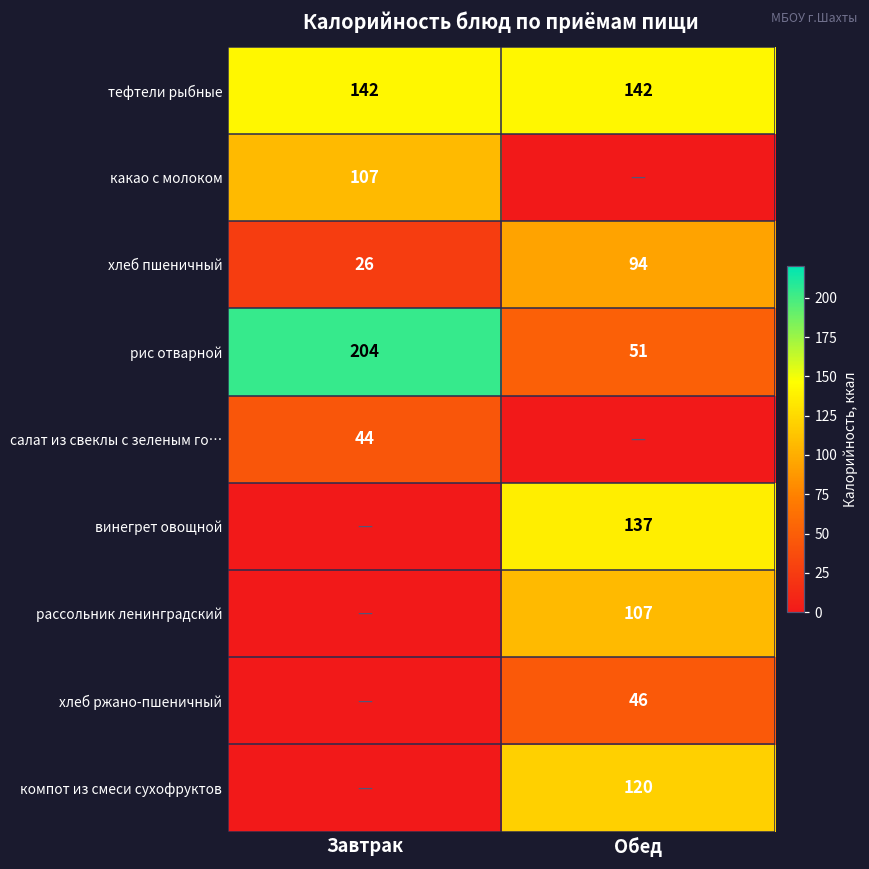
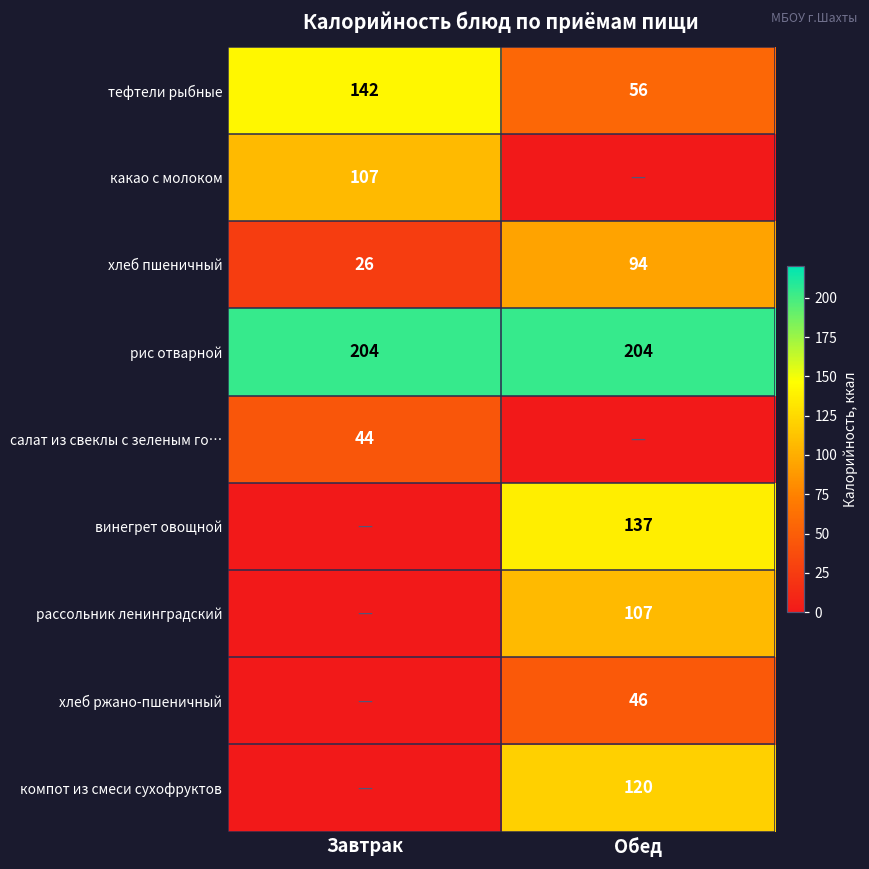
  {
    "тефтели рыбные": {
      "Завтрак": 142,
-     "Обед": 142
+     "Обед": 56
    },
    "какао с молоком": {
      "Завтрак": 107
    },
    "хлеб пшеничный": {
      "Завтрак": 26,
      "Обед": 94
    },
    "рис отварной": {
      "Завтрак": 204,
-     "Обед": 51
+     "Обед": 204
    },
    "салат из свеклы с зеленым го…": {
      "Завтрак": 44
    },
    "винегрет овощной": {
      "Обед": 137
    },
    "рассольник ленинградский": {
      "Обед": 107
    },
    "хлеб ржано-пшеничный": {
      "Обед": 46
    },
    "компот из смеси сухофруктов": {
      "Обед": 120
    }
  }
